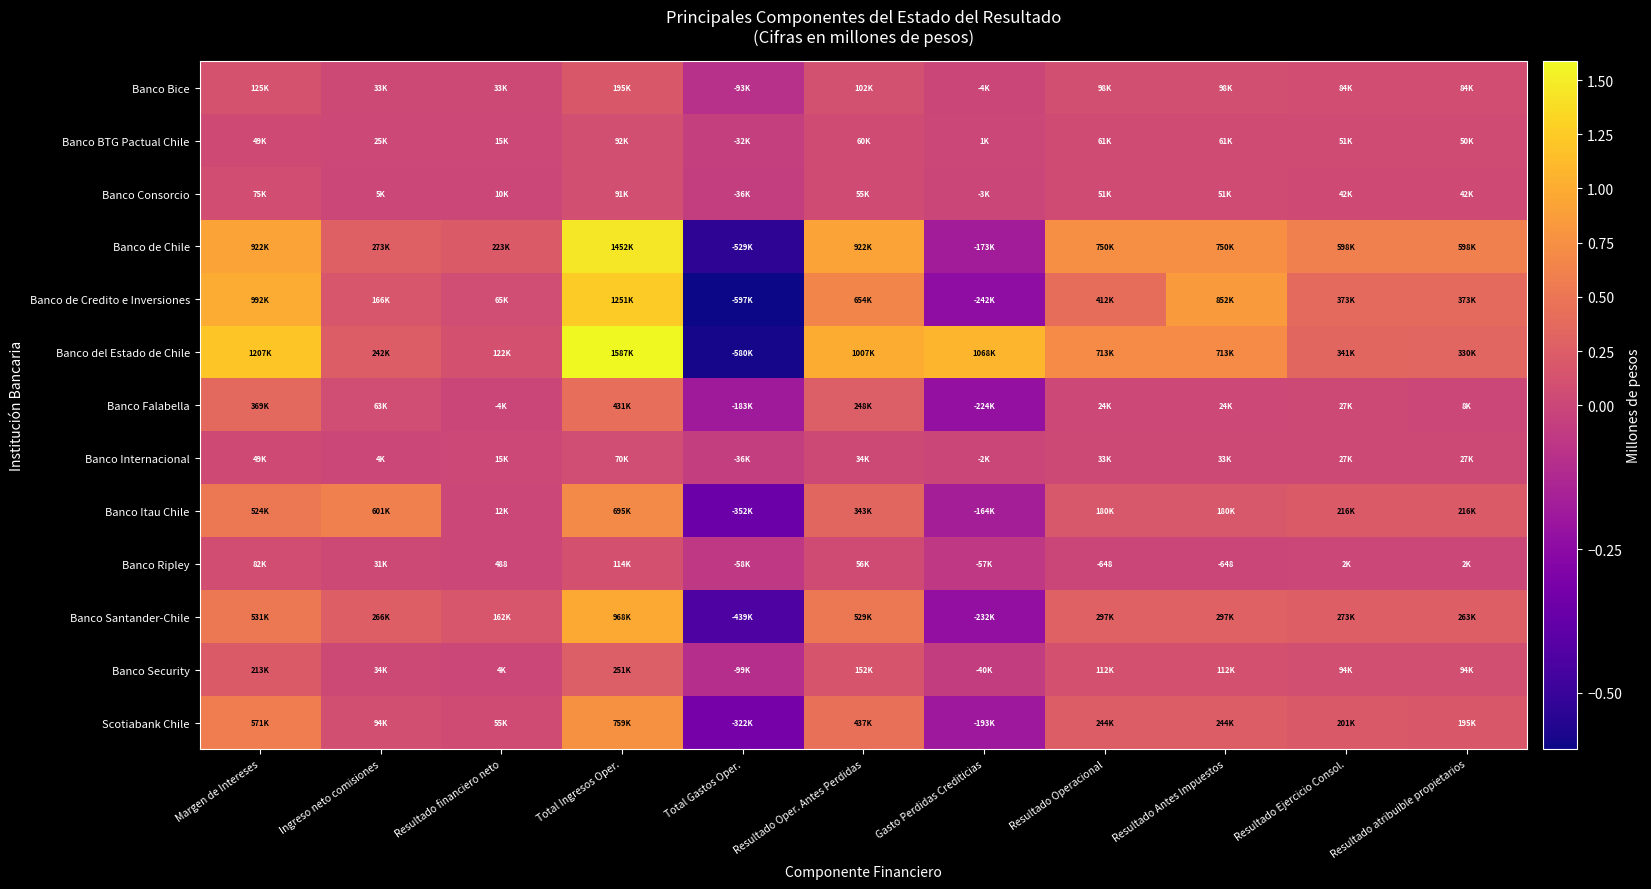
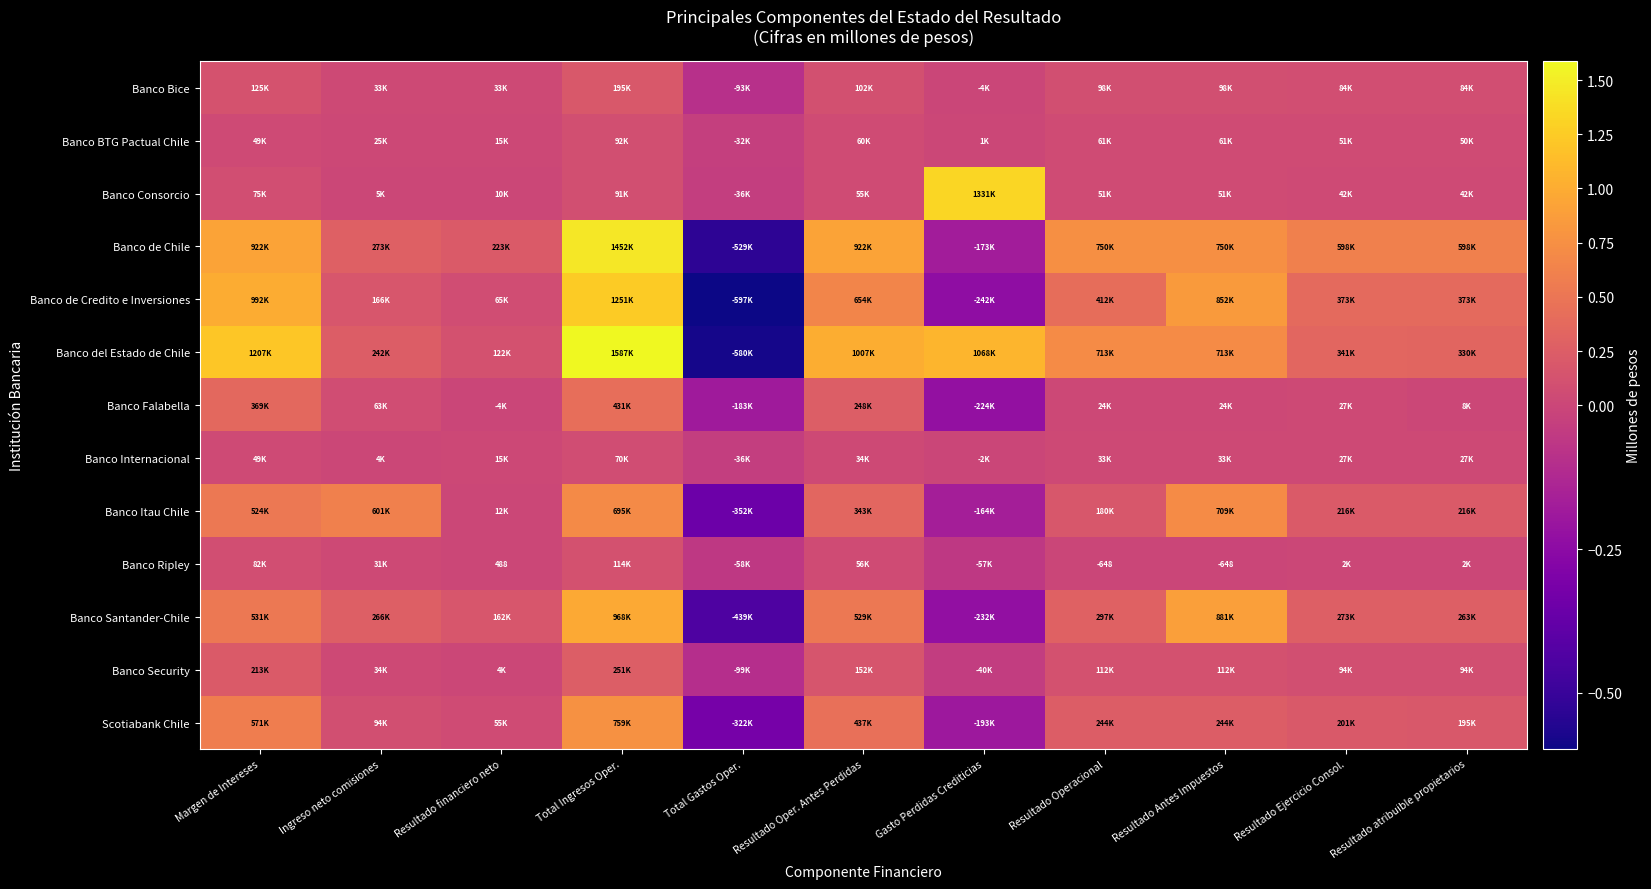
  {
    "Banco Bice": {
      "Margen de Intereses": "125K",
      "Ingreso neto comisiones": "33K",
      "Resultado financiero neto": "33K",
      "Total Ingresos Oper.": "195K",
      "Total Gastos Oper.": "-93K",
      "Resultado Oper. Antes Perdidas": "102K",
      "Gasto Perdidas Crediticias": "-4K",
      "Resultado Operacional": "98K",
      "Resultado Antes Impuestos": "98K",
      "Resultado Ejercicio Consol.": "84K",
      "Resultado atribuible propietarios": "84K"
    },
    "Banco BTG Pactual Chile": {
      "Margen de Intereses": "49K",
      "Ingreso neto comisiones": "25K",
      "Resultado financiero neto": "15K",
      "Total Ingresos Oper.": "92K",
      "Total Gastos Oper.": "-32K",
      "Resultado Oper. Antes Perdidas": "60K",
      "Gasto Perdidas Crediticias": "1K",
      "Resultado Operacional": "61K",
      "Resultado Antes Impuestos": "61K",
      "Resultado Ejercicio Consol.": "51K",
      "Resultado atribuible propietarios": "50K"
    },
    "Banco Consorcio": {
      "Margen de Intereses": "75K",
      "Ingreso neto comisiones": "5K",
      "Resultado financiero neto": "10K",
      "Total Ingresos Oper.": "91K",
      "Total Gastos Oper.": "-36K",
      "Resultado Oper. Antes Perdidas": "55K",
-     "Gasto Perdidas Crediticias": "-3K",
+     "Gasto Perdidas Crediticias": "1331K",
      "Resultado Operacional": "51K",
      "Resultado Antes Impuestos": "51K",
      "Resultado Ejercicio Consol.": "42K",
      "Resultado atribuible propietarios": "42K"
    },
    "Banco de Chile": {
      "Margen de Intereses": "922K",
      "Ingreso neto comisiones": "273K",
      "Resultado financiero neto": "223K",
      "Total Ingresos Oper.": "1452K",
      "Total Gastos Oper.": "-529K",
      "Resultado Oper. Antes Perdidas": "922K",
      "Gasto Perdidas Crediticias": "-173K",
      "Resultado Operacional": "750K",
      "Resultado Antes Impuestos": "750K",
      "Resultado Ejercicio Consol.": "598K",
      "Resultado atribuible propietarios": "598K"
    },
    "Banco de Credito e Inversiones": {
      "Margen de Intereses": "992K",
      "Ingreso neto comisiones": "166K",
      "Resultado financiero neto": "65K",
      "Total Ingresos Oper.": "1251K",
      "Total Gastos Oper.": "-597K",
      "Resultado Oper. Antes Perdidas": "654K",
      "Gasto Perdidas Crediticias": "-242K",
      "Resultado Operacional": "412K",
      "Resultado Antes Impuestos": "852K",
      "Resultado Ejercicio Consol.": "373K",
      "Resultado atribuible propietarios": "373K"
    },
    "Banco del Estado de Chile": {
      "Margen de Intereses": "1207K",
      "Ingreso neto comisiones": "242K",
      "Resultado financiero neto": "122K",
      "Total Ingresos Oper.": "1587K",
      "Total Gastos Oper.": "-580K",
      "Resultado Oper. Antes Perdidas": "1007K",
      "Gasto Perdidas Crediticias": "1068K",
      "Resultado Operacional": "713K",
      "Resultado Antes Impuestos": "713K",
      "Resultado Ejercicio Consol.": "341K",
      "Resultado atribuible propietarios": "330K"
    },
    "Banco Falabella": {
      "Margen de Intereses": "369K",
      "Ingreso neto comisiones": "63K",
      "Resultado financiero neto": "-4K",
      "Total Ingresos Oper.": "431K",
      "Total Gastos Oper.": "-183K",
      "Resultado Oper. Antes Perdidas": "248K",
      "Gasto Perdidas Crediticias": "-224K",
      "Resultado Operacional": "24K",
      "Resultado Antes Impuestos": "24K",
      "Resultado Ejercicio Consol.": "27K",
      "Resultado atribuible propietarios": "8K"
    },
    "Banco Internacional": {
      "Margen de Intereses": "49K",
      "Ingreso neto comisiones": "4K",
      "Resultado financiero neto": "15K",
      "Total Ingresos Oper.": "70K",
      "Total Gastos Oper.": "-36K",
      "Resultado Oper. Antes Perdidas": "34K",
      "Gasto Perdidas Crediticias": "-2K",
      "Resultado Operacional": "33K",
      "Resultado Antes Impuestos": "33K",
      "Resultado Ejercicio Consol.": "27K",
      "Resultado atribuible propietarios": "27K"
    },
    "Banco Itau Chile": {
      "Margen de Intereses": "524K",
      "Ingreso neto comisiones": "601K",
      "Resultado financiero neto": "12K",
      "Total Ingresos Oper.": "695K",
      "Total Gastos Oper.": "-352K",
      "Resultado Oper. Antes Perdidas": "343K",
      "Gasto Perdidas Crediticias": "-164K",
      "Resultado Operacional": "180K",
-     "Resultado Antes Impuestos": "180K",
+     "Resultado Antes Impuestos": "709K",
      "Resultado Ejercicio Consol.": "216K",
      "Resultado atribuible propietarios": "216K"
    },
    "Banco Ripley": {
      "Margen de Intereses": "82K",
      "Ingreso neto comisiones": "31K",
      "Resultado financiero neto": "488",
      "Total Ingresos Oper.": "114K",
      "Total Gastos Oper.": "-58K",
      "Resultado Oper. Antes Perdidas": "56K",
      "Gasto Perdidas Crediticias": "-57K",
      "Resultado Operacional": "-648",
      "Resultado Antes Impuestos": "-648",
      "Resultado Ejercicio Consol.": "2K",
      "Resultado atribuible propietarios": "2K"
    },
    "Banco Santander-Chile": {
      "Margen de Intereses": "531K",
      "Ingreso neto comisiones": "266K",
      "Resultado financiero neto": "162K",
      "Total Ingresos Oper.": "968K",
      "Total Gastos Oper.": "-439K",
      "Resultado Oper. Antes Perdidas": "529K",
      "Gasto Perdidas Crediticias": "-232K",
      "Resultado Operacional": "297K",
-     "Resultado Antes Impuestos": "297K",
+     "Resultado Antes Impuestos": "881K",
      "Resultado Ejercicio Consol.": "273K",
      "Resultado atribuible propietarios": "263K"
    },
    "Banco Security": {
      "Margen de Intereses": "213K",
      "Ingreso neto comisiones": "34K",
      "Resultado financiero neto": "4K",
      "Total Ingresos Oper.": "251K",
      "Total Gastos Oper.": "-99K",
      "Resultado Oper. Antes Perdidas": "152K",
      "Gasto Perdidas Crediticias": "-40K",
      "Resultado Operacional": "112K",
      "Resultado Antes Impuestos": "112K",
      "Resultado Ejercicio Consol.": "94K",
      "Resultado atribuible propietarios": "94K"
    },
    "Scotiabank Chile": {
      "Margen de Intereses": "571K",
      "Ingreso neto comisiones": "94K",
      "Resultado financiero neto": "55K",
      "Total Ingresos Oper.": "759K",
      "Total Gastos Oper.": "-322K",
      "Resultado Oper. Antes Perdidas": "437K",
      "Gasto Perdidas Crediticias": "-193K",
      "Resultado Operacional": "244K",
      "Resultado Antes Impuestos": "244K",
      "Resultado Ejercicio Consol.": "201K",
      "Resultado atribuible propietarios": "195K"
    }
  }
